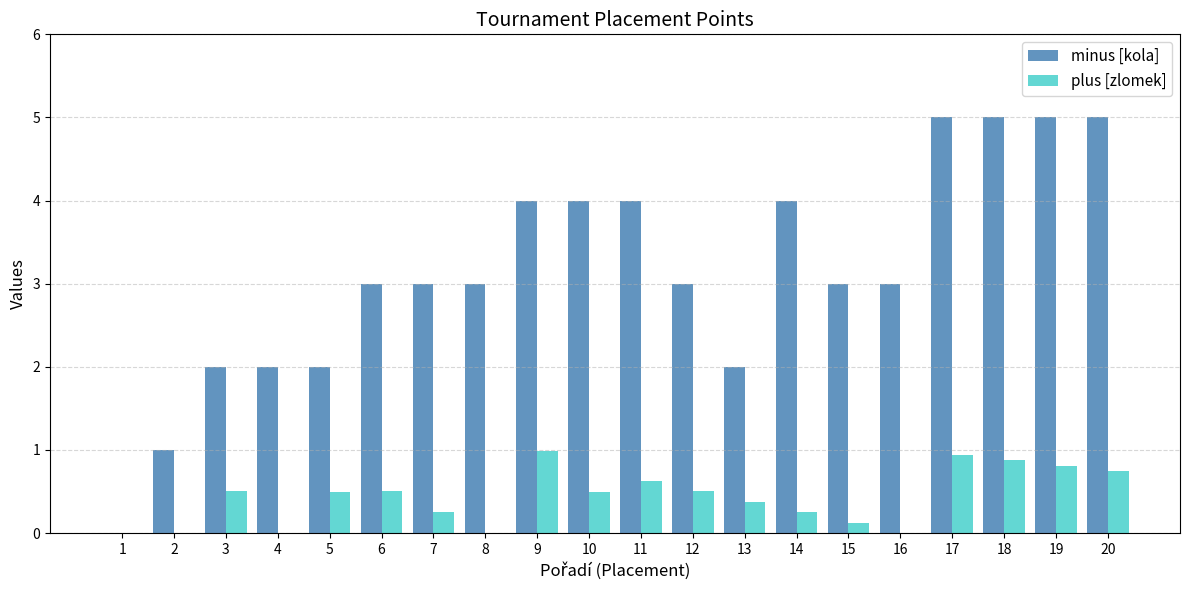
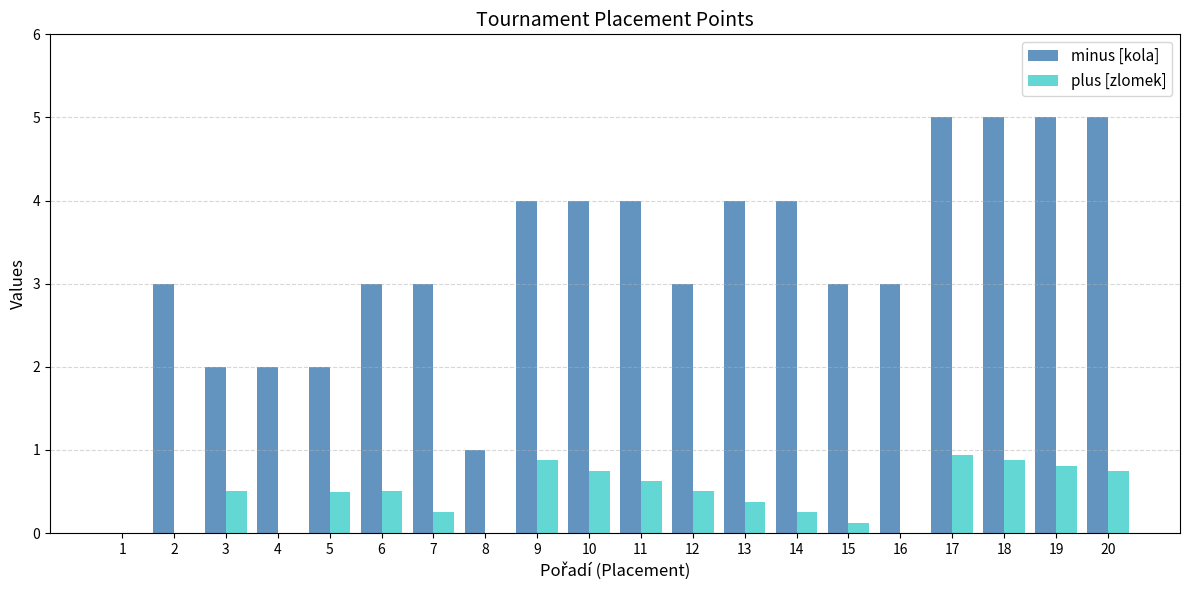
  {
    "minus [kola]": {
      "1": 0,
-     "2": 1,
+     "2": 3,
      "3": 2,
      "4": 2,
      "5": 2,
      "6": 3,
      "7": 3,
-     "8": 3,
+     "8": 1,
      "9": 4,
      "10": 4,
      "11": 4,
      "12": 3,
-     "13": 2,
+     "13": 4,
      "14": 4,
      "15": 3,
      "16": 3,
      "17": 5,
      "18": 5,
      "19": 5,
      "20": 5
    },
    "plus [zlomek]": {
      "1": 0.0,
      "2": 0.0,
      "3": 0.5,
      "4": 0.0,
      "5": 0.5,
      "6": 0.5,
      "7": 0.3,
      "8": 0.0,
-     "9": 1.0,
-     "10": 0.5,
+     "9": 0.9,
+     "10": 0.8,
      "11": 0.6,
      "12": 0.5,
      "13": 0.4,
      "14": 0.3,
      "15": 0.1,
      "16": 0.0,
      "17": 0.9,
      "18": 0.9,
      "19": 0.8,
      "20": 0.8
    }
  }
